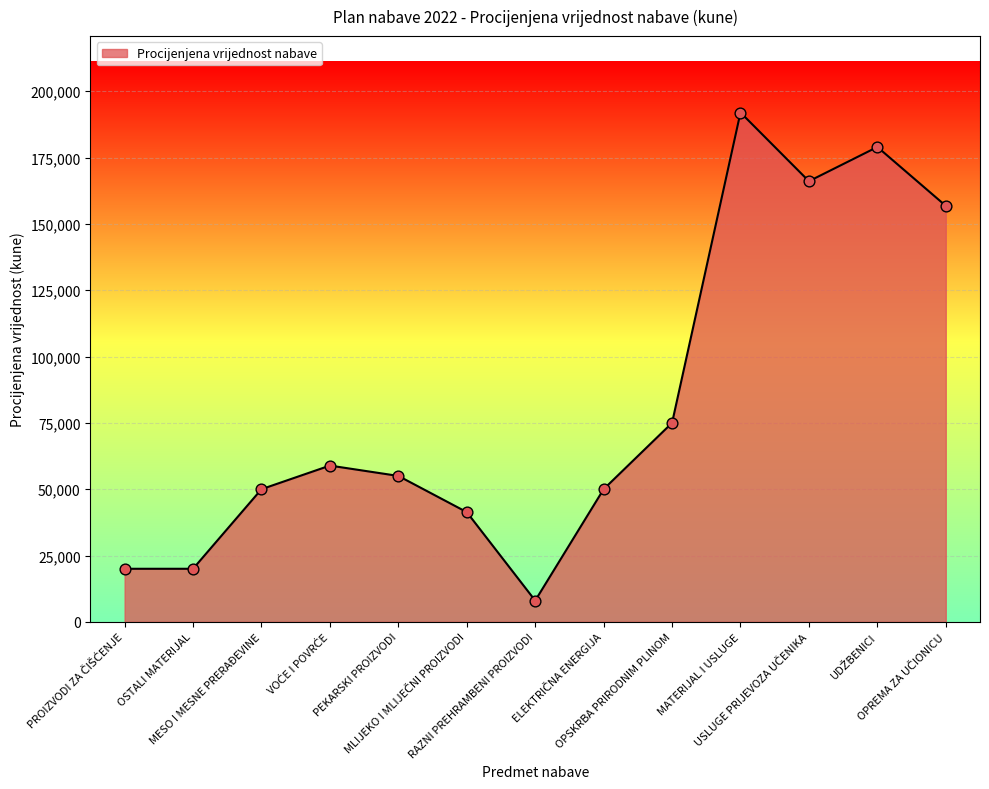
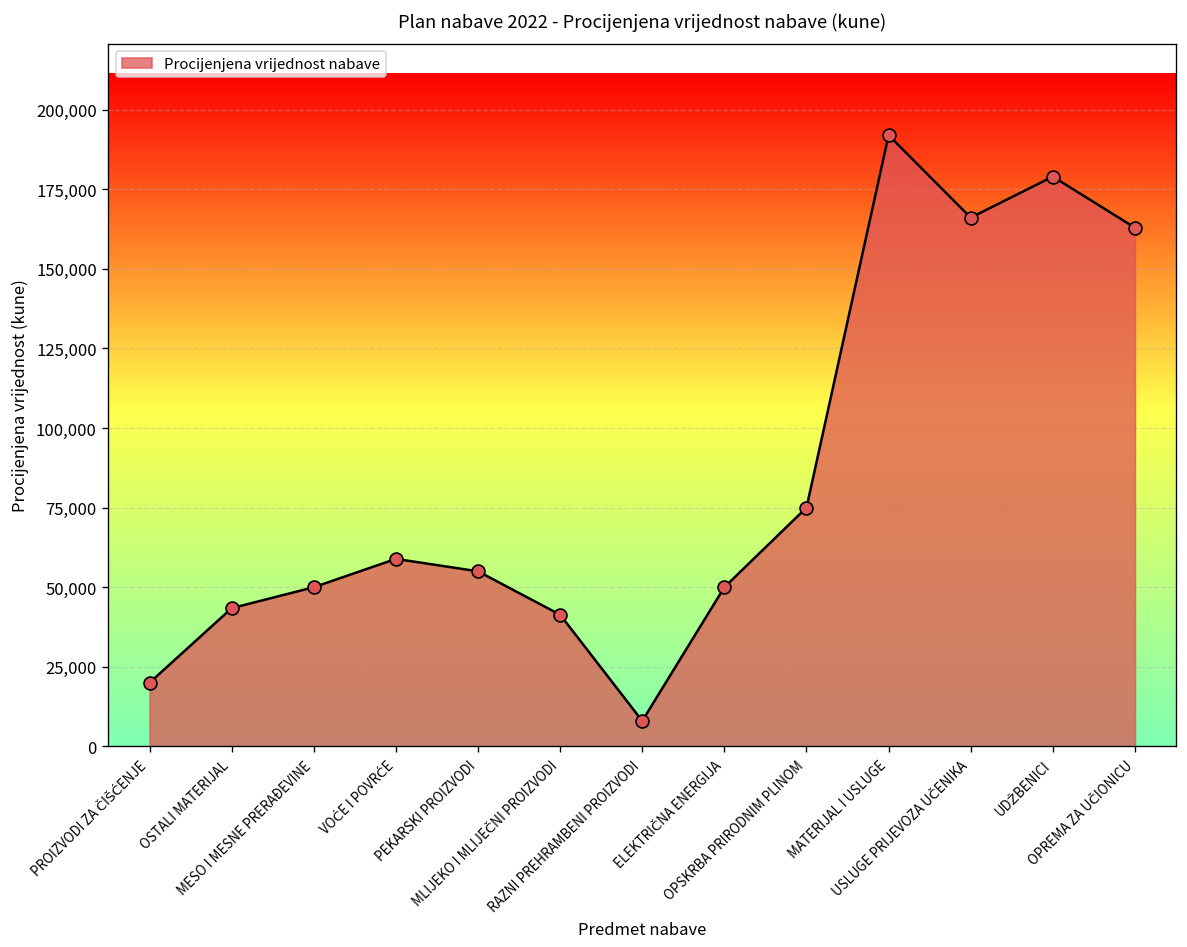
  {
    "PROIZVODI ZA ČIŠĆENJE": "20,000",
-   "OSTALI MATERIJAL": "20,000",
+   "OSTALI MATERIJAL": "43,000",
    "MESO I MESNE PRERAĐEVINE": "50,000",
    "VOĆE I POVRĆE": "59,000",
    "PEKARSKI PROIZVODI": "55,000",
    "MLIJEKO I MLIJEČNI PROIZVODI": "41,000",
    "RAZNI PREHRAMBENI PROIZVODI": "8,000",
    "ELEKTRIČNA ENERGIJA": "50,000",
    "OPSKRBA PRIRODNIM PLINOM": "75,000",
    "MATERIJAL I USLUGE": "192,000",
    "USLUGE PRIJEVOZA UČENIKA": "166,000",
    "UDŽBENICI": "179,000",
-   "OPREMA ZA UČIONICU": "157,000"
+   "OPREMA ZA UČIONICU": "163,000"
  }
